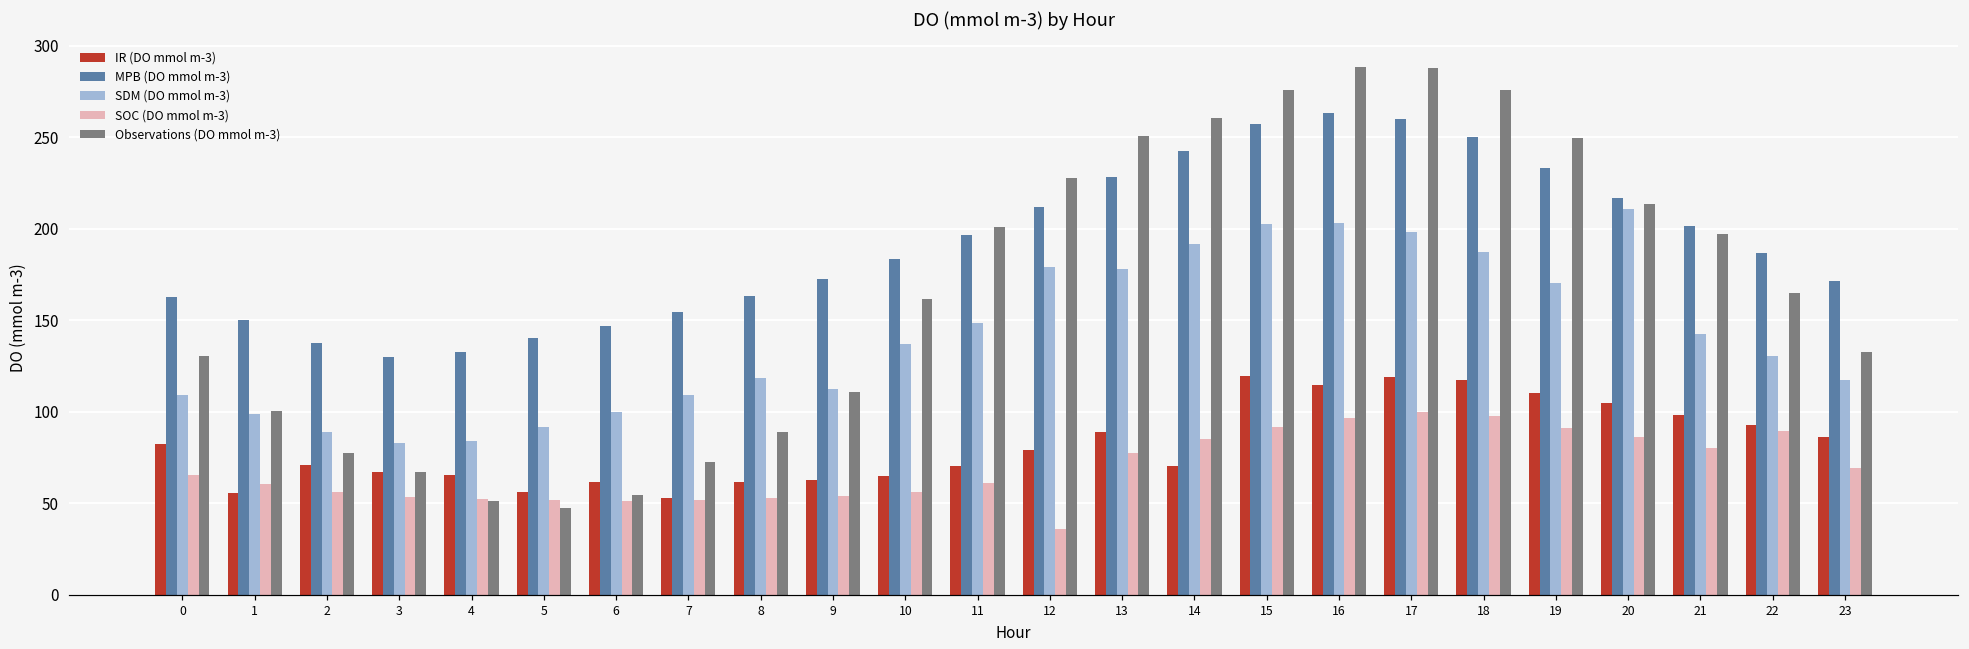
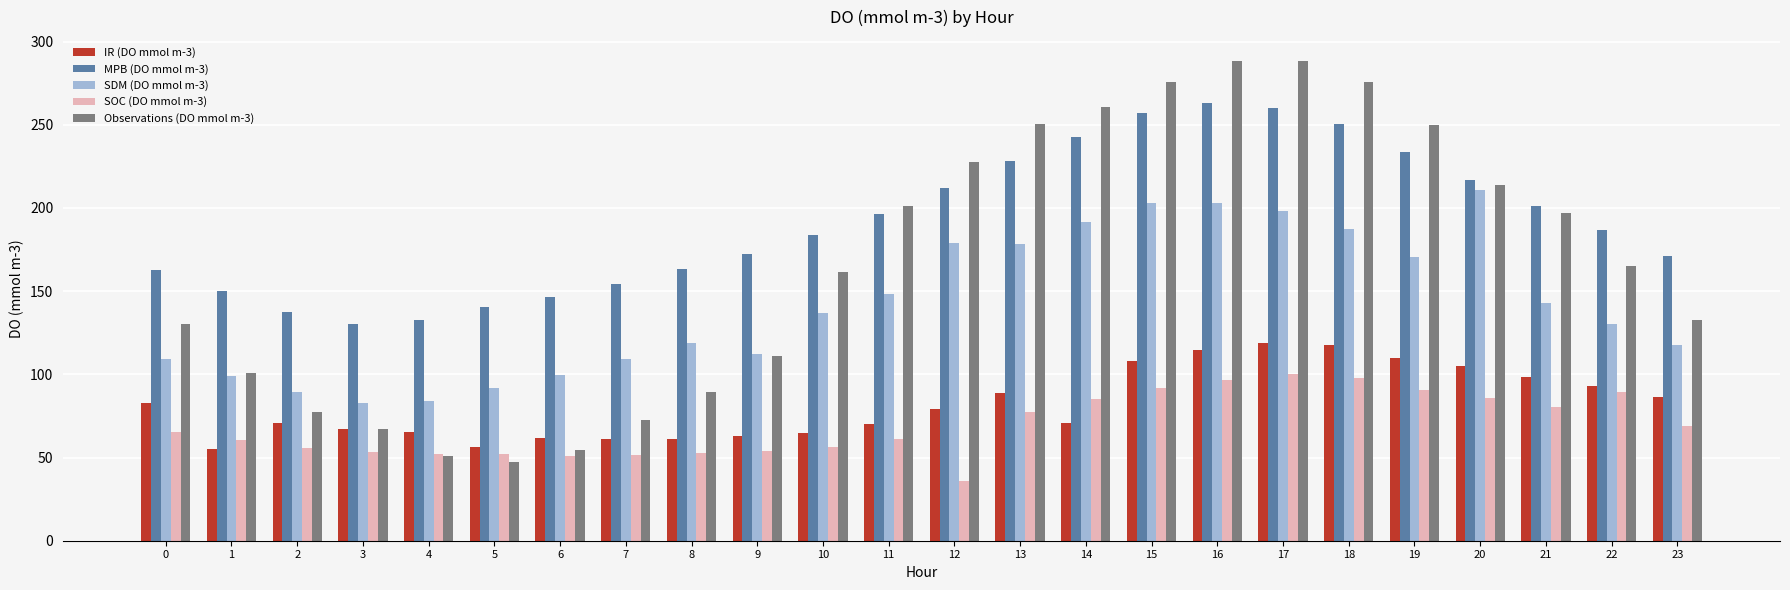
  {
    "IR (DO mmol m-3)": {
      "0": 83,
      "1": 55,
      "2": 71,
      "3": 67,
      "4": 65,
      "5": 56,
      "6": 62,
-     "7": 53,
+     "7": 61,
      "8": 61,
      "9": 63,
      "10": 65,
      "11": 70,
      "12": 79,
      "13": 89,
      "14": 70,
-     "15": 119,
+     "15": 108,
      "16": 115,
      "17": 119,
      "18": 118,
      "19": 110,
      "20": 105,
      "21": 98,
      "22": 93,
      "23": 86
    },
    "SDM (DO mmol m-3)": {
      "0": 109,
      "1": 99,
      "2": 89,
      "3": 83,
      "4": 84,
      "5": 92,
      "6": 100,
      "7": 109,
      "8": 119,
      "9": 112,
      "10": 137,
      "11": 148,
      "12": 179,
      "13": 178,
      "14": 192,
      "15": 203,
      "16": 203,
      "17": 198,
      "18": 187,
      "19": 170,
      "20": 211,
      "21": 143,
      "22": 130,
      "23": 117
    },
    "SOC (DO mmol m-3)": {
      "0": 65,
      "1": 61,
      "2": 56,
      "3": 53,
      "4": 52,
      "5": 52,
      "6": 51,
      "7": 52,
      "8": 53,
      "9": 54,
      "10": 56,
      "11": 61,
      "12": 36,
      "13": 77,
      "14": 85,
      "15": 92,
      "16": 97,
      "17": 100,
      "18": 98,
      "19": 91,
      "20": 86,
      "21": 80,
      "22": 89,
      "23": 69
    }
  }
